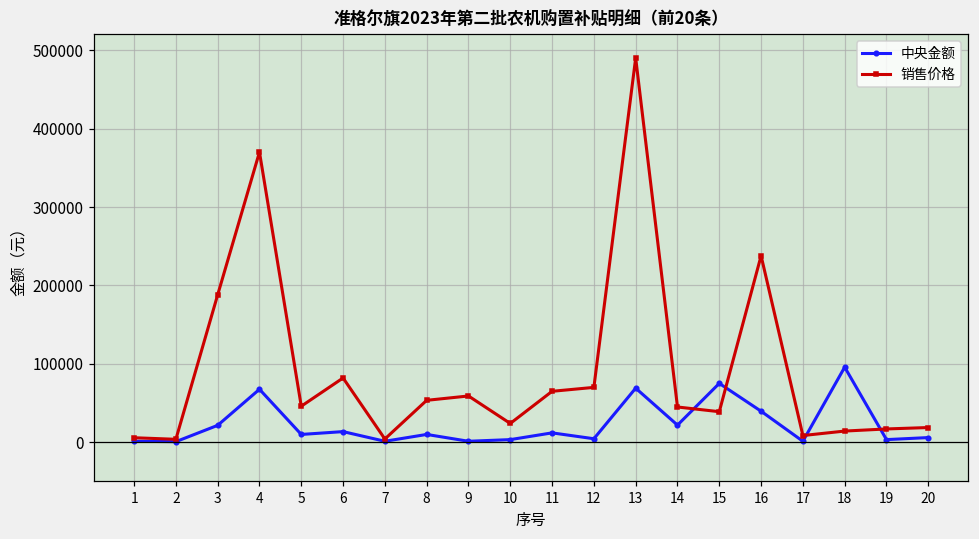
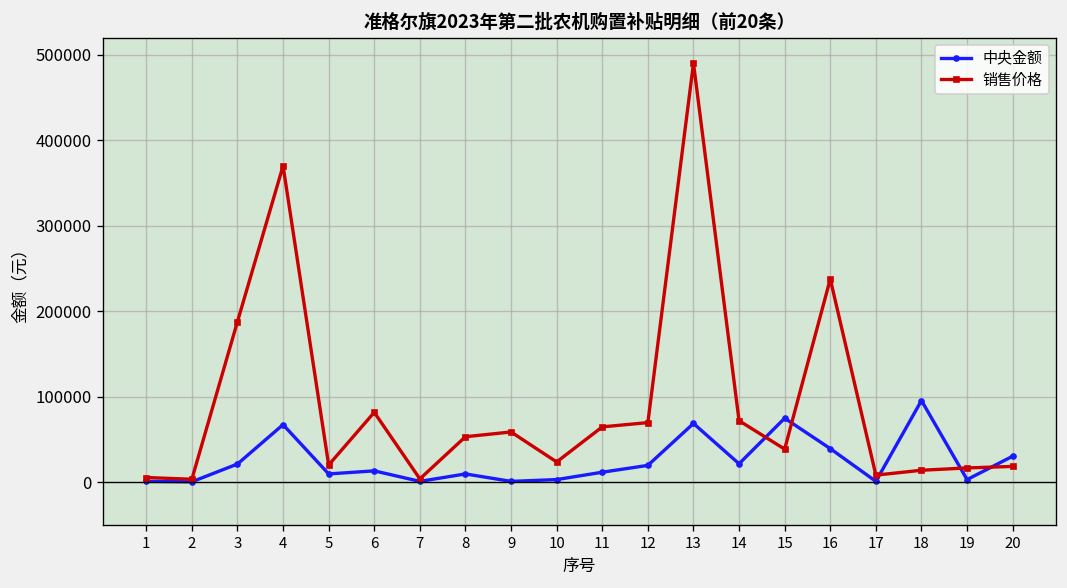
  {
    "中央金额": {
      "1": 0,
      "3": 20000,
      "4": 70000,
      "5": 10000,
      "6": 10000,
      "8": 10000,
      "9": 0,
      "10": 0,
      "11": 10000,
-     "12": 0,
+     "12": 20000,
      "13": 70000,
      "14": 20000,
      "15": 80000,
      "16": 40000,
      "17": 0,
      "18": 100000,
      "19": 0,
-     "20": 10000
+     "20": 30000
    },
    "销售价格": {
      "1": 10000,
      "3": 190000,
      "4": 370000,
-     "5": 50000,
+     "5": 20000,
      "6": 80000,
      "8": 50000,
      "9": 60000,
      "10": 20000,
      "11": 70000,
      "12": 70000,
      "13": 490000,
-     "14": 50000,
+     "14": 70000,
      "15": 40000,
      "16": 240000,
      "17": 10000,
      "18": 10000,
      "19": 20000,
      "20": 20000
    }
  }
